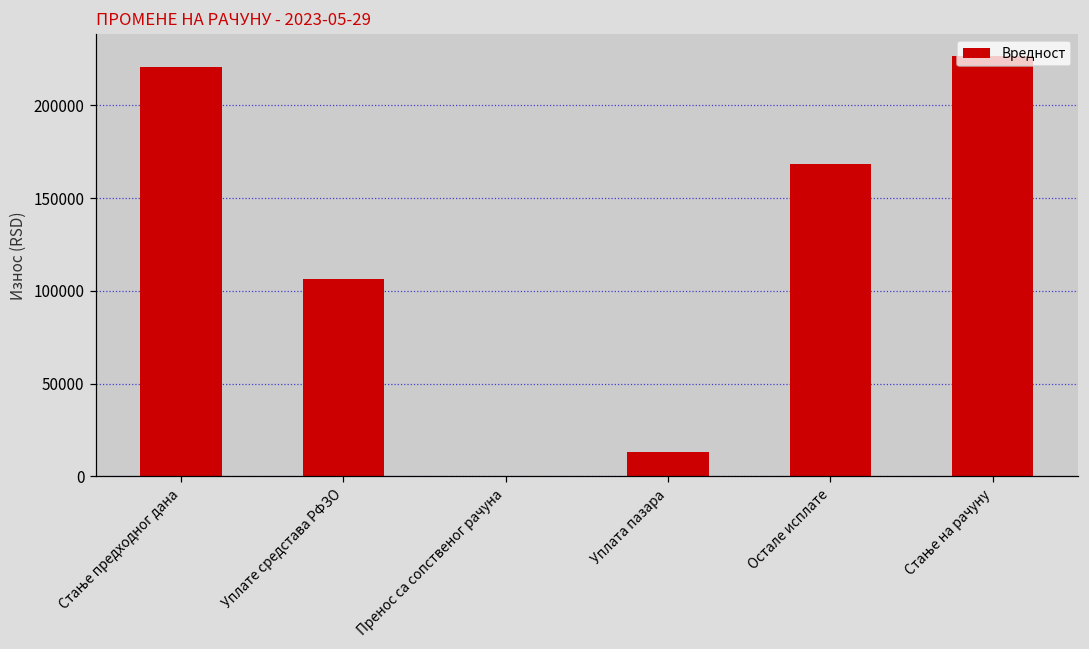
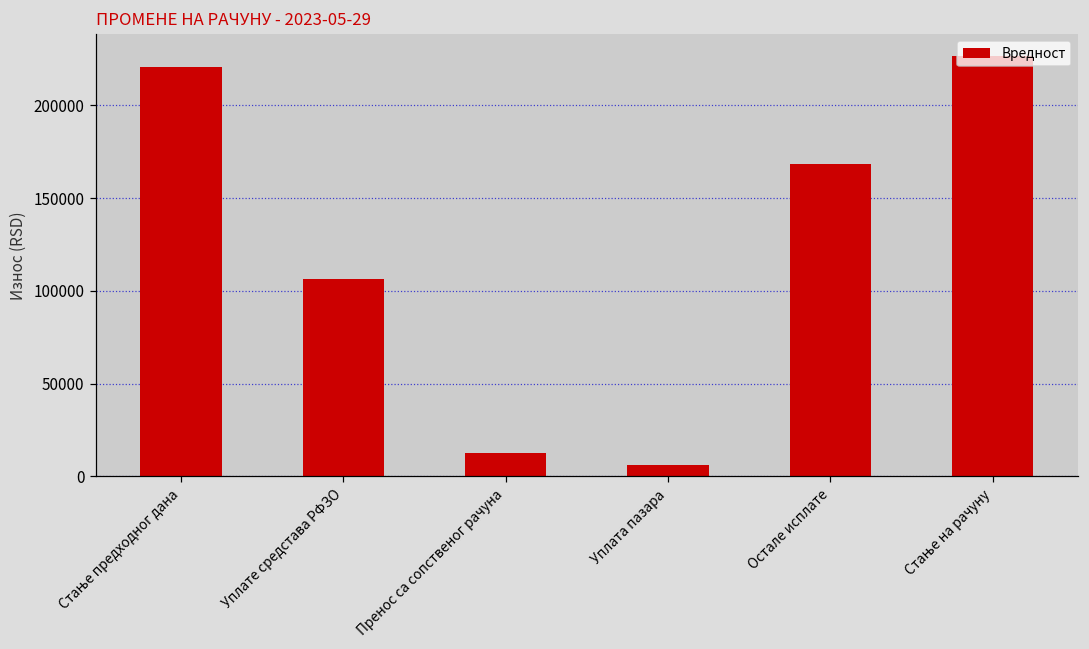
  {
    "Стање предходног дана": 221000,
    "Уплате средстава РФЗО": 106000,
-   "Пренос са сопственог рачуна": 0,
-   "Уплата пазара": 13000,
+   "Пренос са сопственог рачуна": 12000,
+   "Уплата пазара": 6000,
    "Остале исплате": 168000
  }
